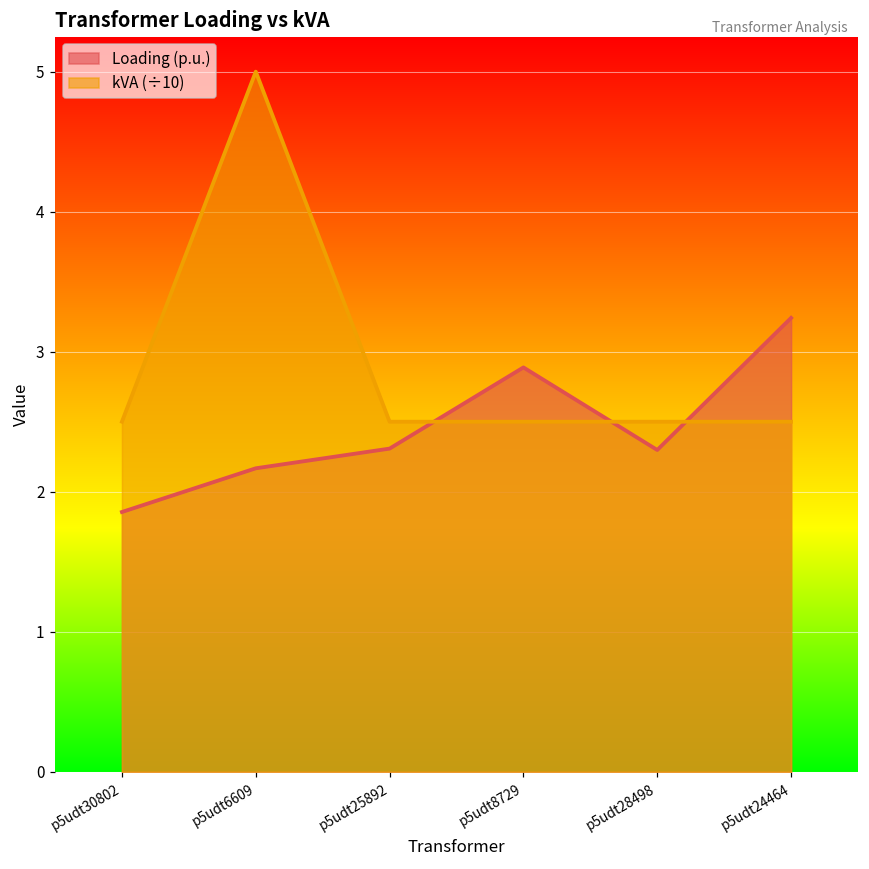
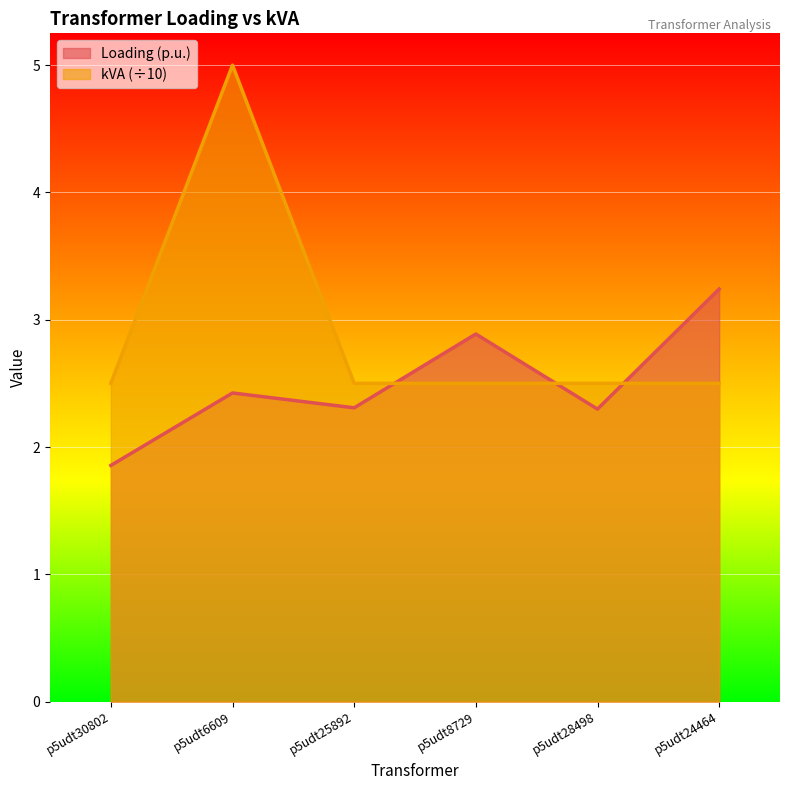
  {
    "Loading (p.u.)": {
      "p5udt30802": 1.86,
-     "p5udt6609": 2.17,
+     "p5udt6609": 2.42,
      "p5udt25892": 2.31,
      "p5udt8729": 2.89,
      "p5udt28498": 2.30,
      "p5udt24464": 3.24
    },
    "kVA (÷10)": {
      "p5udt30802": 2.50,
      "p5udt6609": 5.00,
      "p5udt25892": 2.50,
      "p5udt8729": 2.50,
      "p5udt28498": 2.50,
      "p5udt24464": 2.50
    }
  }
